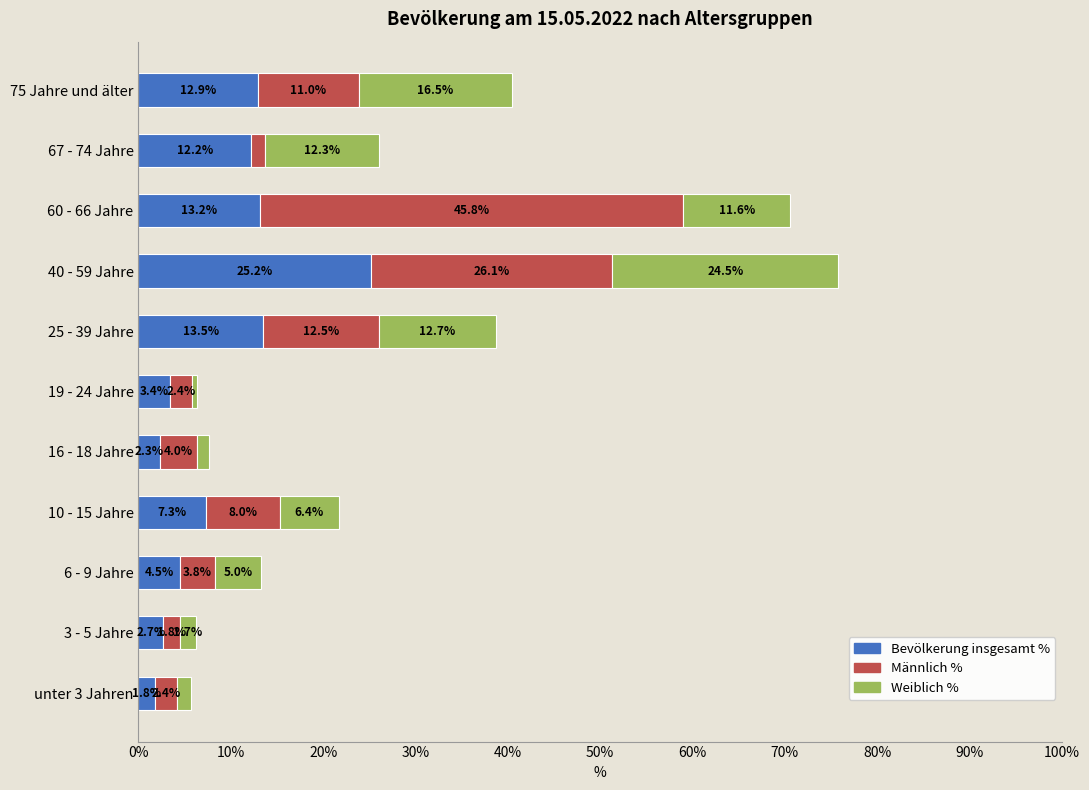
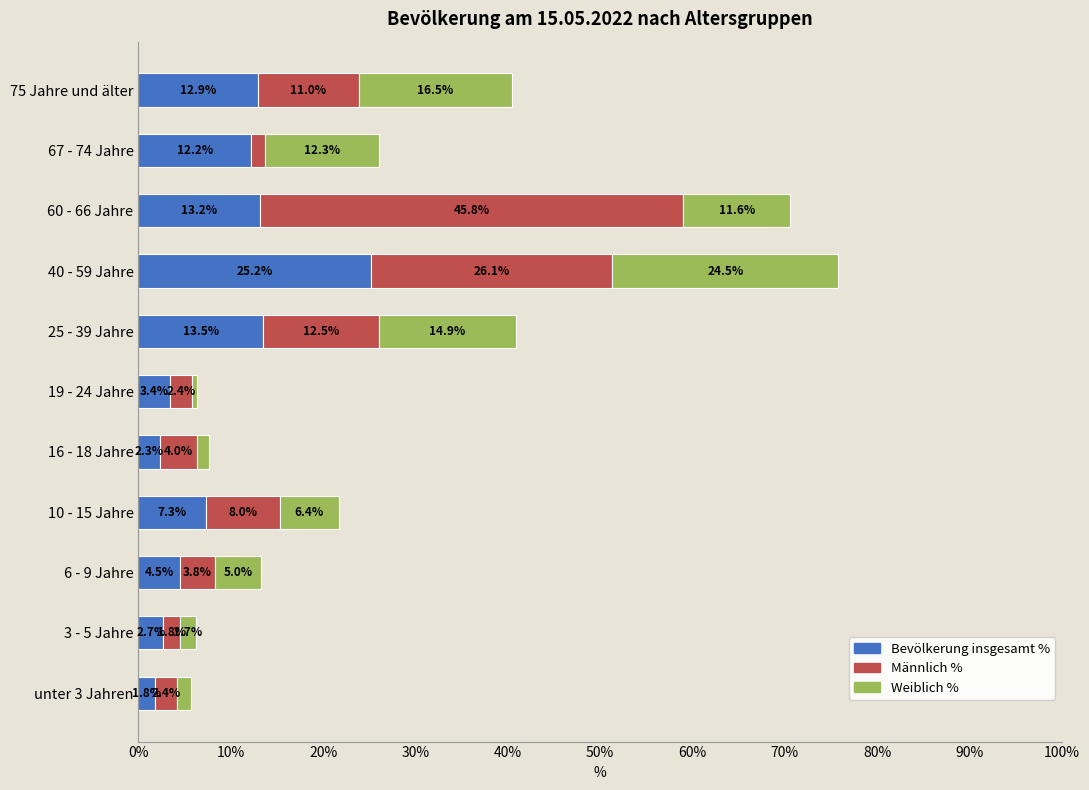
  {
    "Bevölkerung insgesamt %": {
      "75 Jahre und älter": "12.9%",
      "67 - 74 Jahre": "12.2%",
      "60 - 66 Jahre": "13.2%",
      "40 - 59 Jahre": "25.2%",
      "25 - 39 Jahre": "13.5%",
      "19 - 24 Jahre": "3.4%",
      "16 - 18 Jahre": "2.3%",
      "10 - 15 Jahre": "7.3%",
      "6 - 9 Jahre": "4.5%"
    },
    "Männlich %": {
      "75 Jahre und älter": "11.0%",
      "60 - 66 Jahre": "45.8%",
      "40 - 59 Jahre": "26.1%",
      "25 - 39 Jahre": "12.5%",
      "19 - 24 Jahre": "2.4%",
      "16 - 18 Jahre": "4.0%",
      "10 - 15 Jahre": "8.0%",
      "6 - 9 Jahre": "3.8%"
    },
    "Weiblich %": {
      "75 Jahre und älter": "16.5%",
      "67 - 74 Jahre": "12.3%",
      "60 - 66 Jahre": "11.6%",
      "40 - 59 Jahre": "24.5%",
-     "25 - 39 Jahre": "12.7%",
+     "25 - 39 Jahre": "14.9%",
      "10 - 15 Jahre": "6.4%",
      "6 - 9 Jahre": "5.0%"
    }
  }
